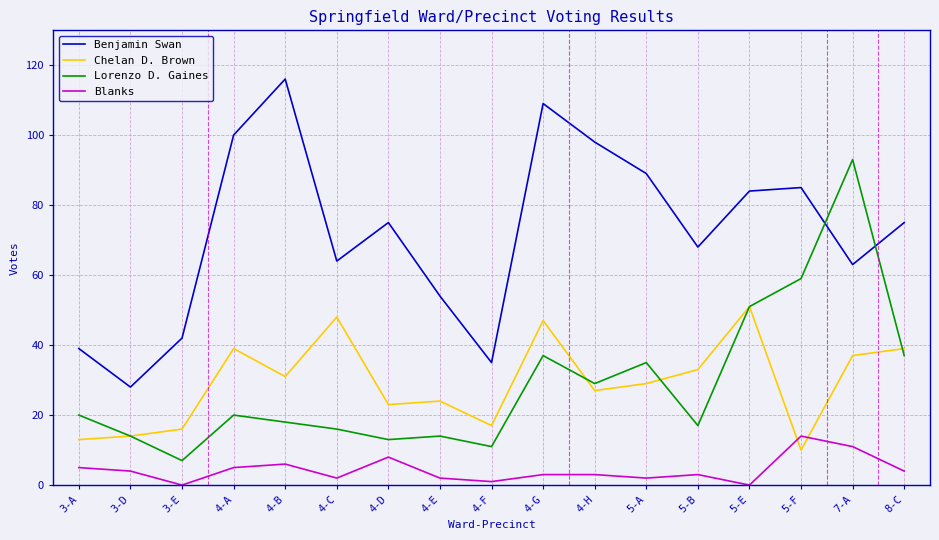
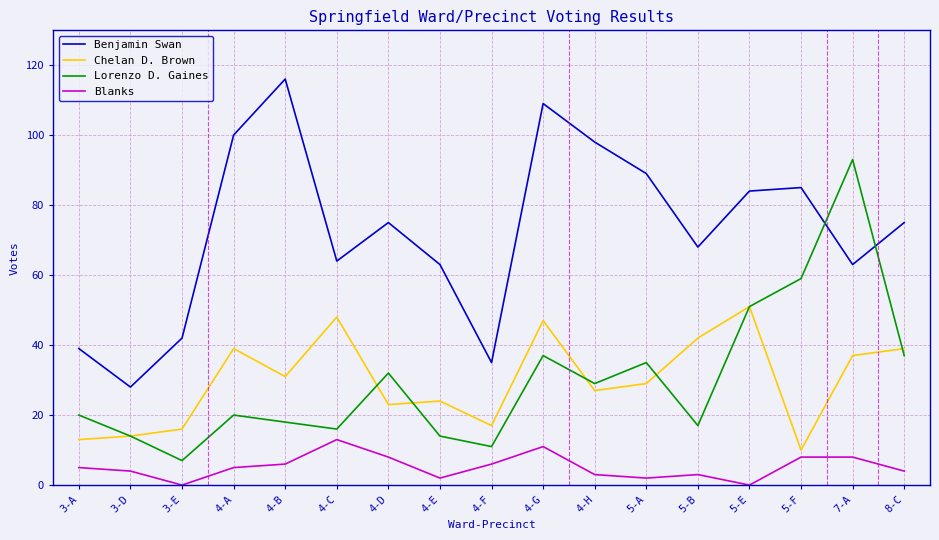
  {
    "Benjamin Swan": {
      "3-A": 39,
      "3-D": 28,
      "3-E": 42,
      "4-A": 100,
      "4-B": 116,
      "4-C": 64,
      "4-D": 75,
-     "4-E": 54,
+     "4-E": 63,
      "4-F": 35,
      "4-G": 109,
      "4-H": 98,
      "5-A": 89,
      "5-B": 68,
      "5-E": 84,
      "5-F": 85,
      "7-A": 63,
      "8-C": 75
    },
    "Chelan D. Brown": {
      "3-A": 13,
      "3-E": 16,
      "4-A": 39,
      "4-B": 31,
      "4-C": 48,
      "4-D": 23,
      "4-E": 24,
      "4-F": 17,
      "4-G": 47,
      "4-H": 27,
      "5-A": 29,
-     "5-B": 33,
+     "5-B": 42,
      "5-F": 10,
      "7-A": 37,
      "8-C": 39
    },
    "Lorenzo D. Gaines": {
      "3-A": 20,
      "3-E": 7,
      "4-A": 20,
      "4-B": 18,
      "4-C": 16,
-     "4-D": 13,
+     "4-D": 32,
      "4-E": 14,
      "4-F": 11,
      "4-G": 37,
      "4-H": 29,
      "5-A": 35,
      "5-B": 17,
      "5-F": 59,
      "7-A": 93,
      "8-C": 37
    },
    "Blanks": {
      "3-A": 5,
      "3-D": 4,
      "3-E": 0,
      "4-A": 5,
      "4-B": 6,
-     "4-C": 2,
+     "4-C": 13,
      "4-D": 8,
      "4-E": 2,
-     "4-F": 1,
-     "4-G": 3,
+     "4-F": 6,
+     "4-G": 11,
      "4-H": 3,
      "5-A": 2,
      "5-B": 3,
      "5-E": 0,
-     "5-F": 14,
-     "7-A": 11,
+     "5-F": 8,
+     "7-A": 8,
      "8-C": 4
    }
  }
